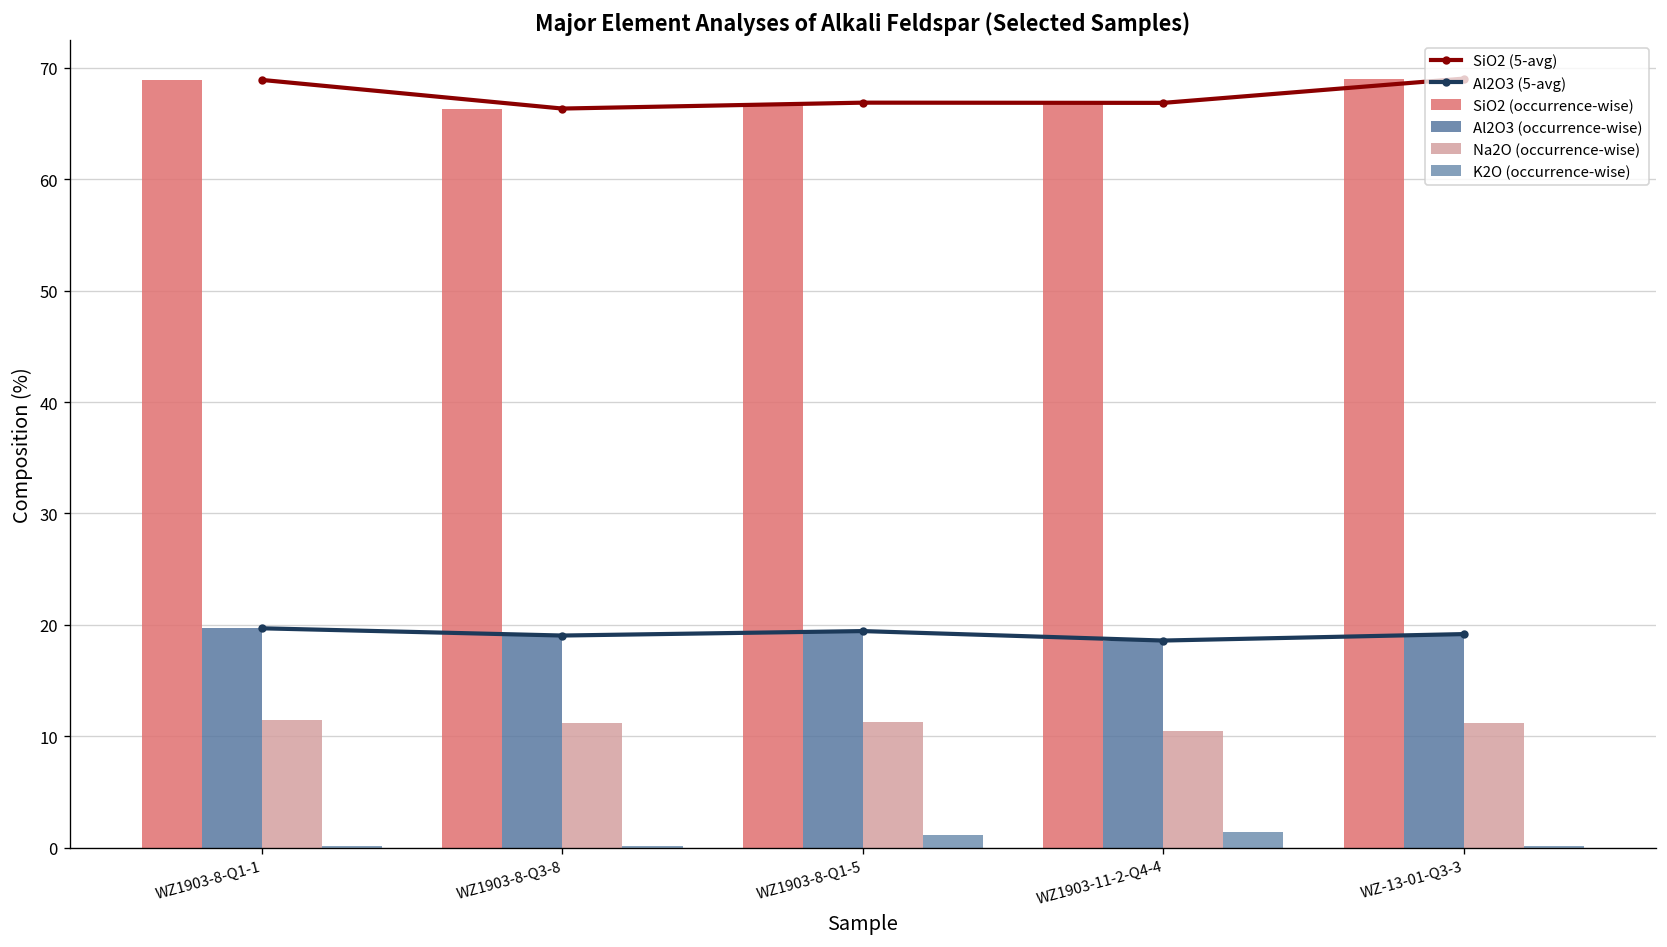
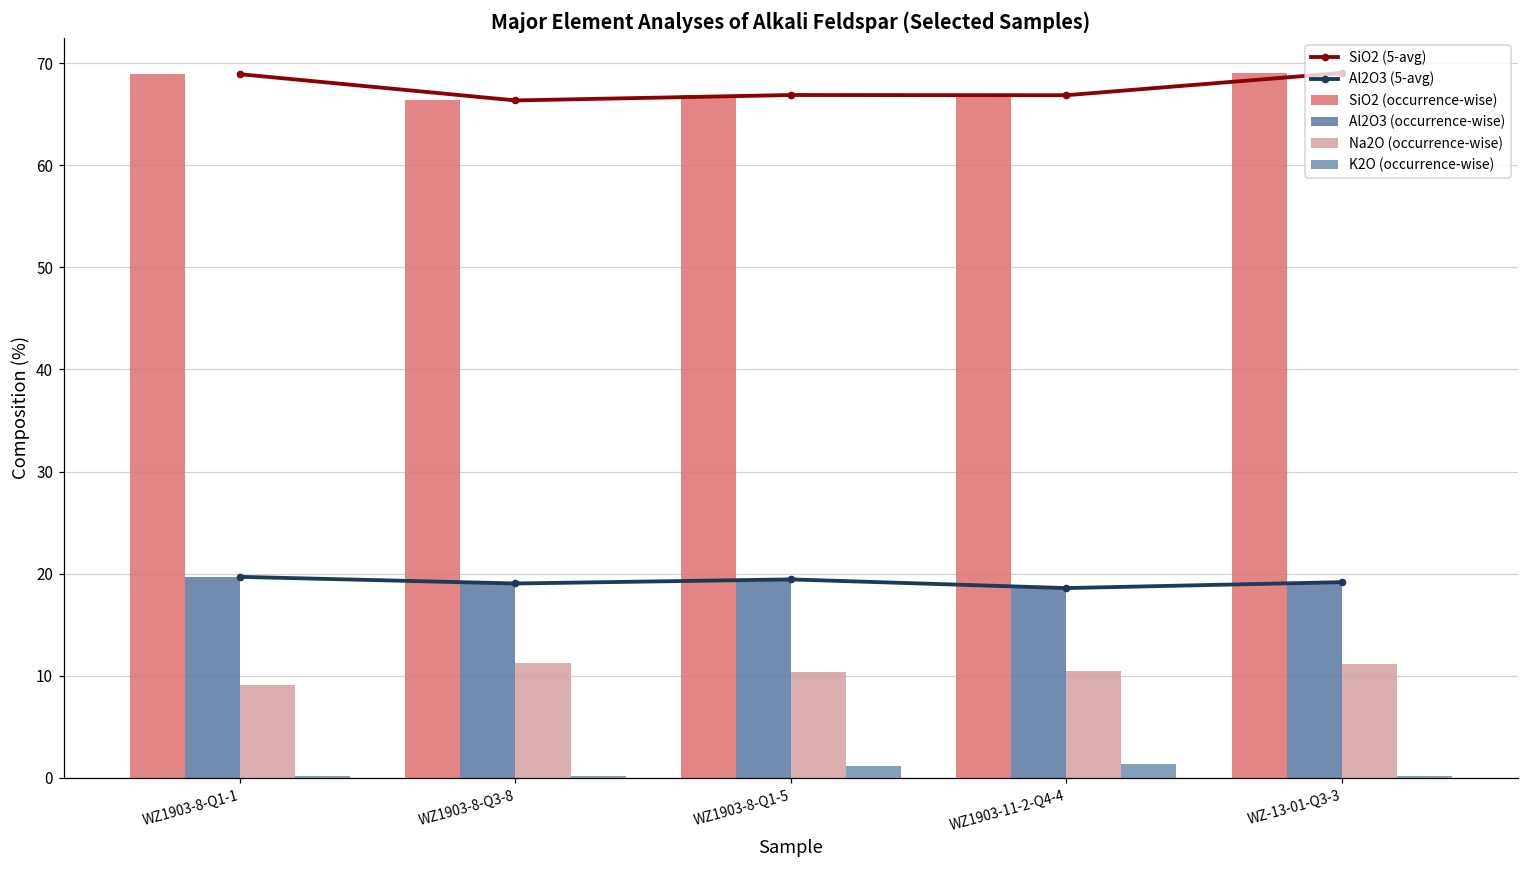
  {
    "SiO2 (occurrence-wise)": {
      "WZ1903-8-Q1-1": 69,
      "WZ1903-8-Q3-8": 66,
      "WZ1903-8-Q1-5": 67,
      "WZ1903-11-2-Q4-4": 67,
      "WZ-13-01-Q3-3": 69
    },
    "SiO2 (5-avg)": {
      "WZ1903-8-Q1-1": 69,
      "WZ1903-8-Q3-8": 66,
      "WZ1903-8-Q1-5": 67,
      "WZ1903-11-2-Q4-4": 67
    },
    "Al2O3 (5-avg)": {
      "WZ1903-8-Q1-1": 20,
      "WZ1903-8-Q3-8": 19,
      "WZ1903-8-Q1-5": 19,
      "WZ1903-11-2-Q4-4": 19,
      "WZ-13-01-Q3-3": 19
    },
    "Na2O (occurrence-wise)": {
-     "WZ1903-8-Q1-1": 11,
+     "WZ1903-8-Q1-1": 9,
      "WZ1903-8-Q3-8": 11,
-     "WZ1903-8-Q1-5": 11,
+     "WZ1903-8-Q1-5": 10,
      "WZ1903-11-2-Q4-4": 10,
      "WZ-13-01-Q3-3": 11
    }
  }
